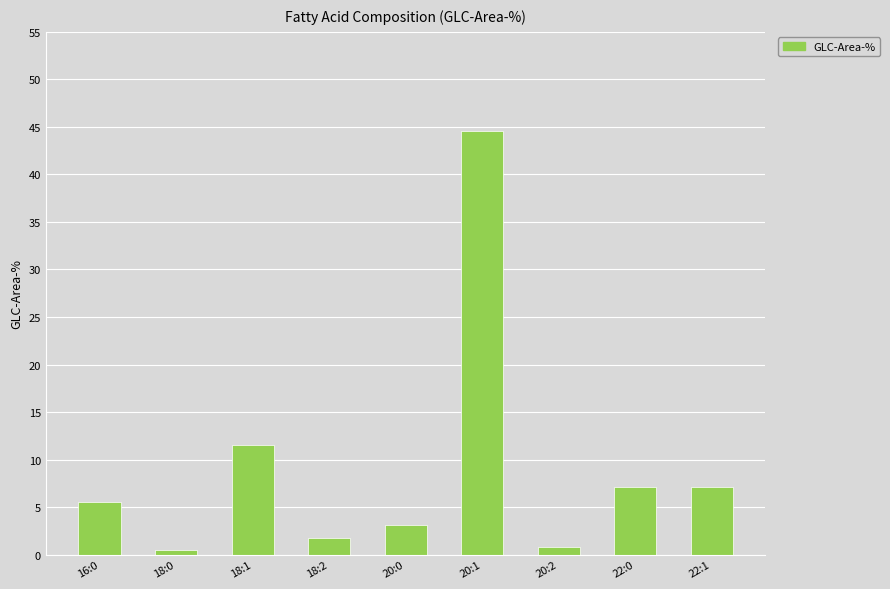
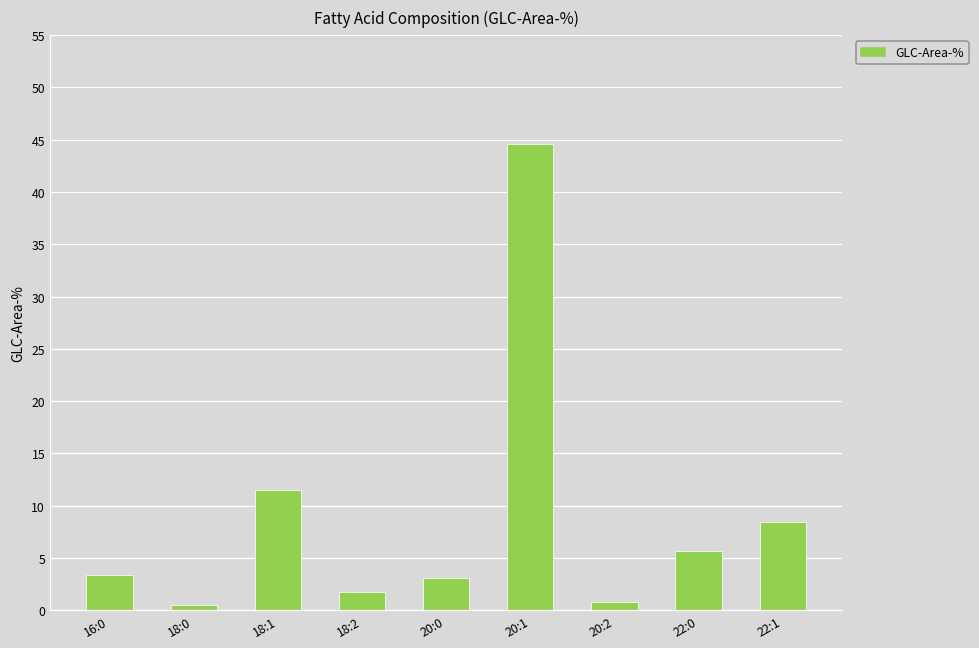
  {
-   "16:0": 6,
+   "16:0": 3,
    "18:0": 1,
    "18:1": 12,
    "18:2": 2,
    "20:0": 3,
    "20:1": 45,
    "20:2": 1,
-   "22:0": 7,
-   "22:1": 7
+   "22:0": 6,
+   "22:1": 8
  }
